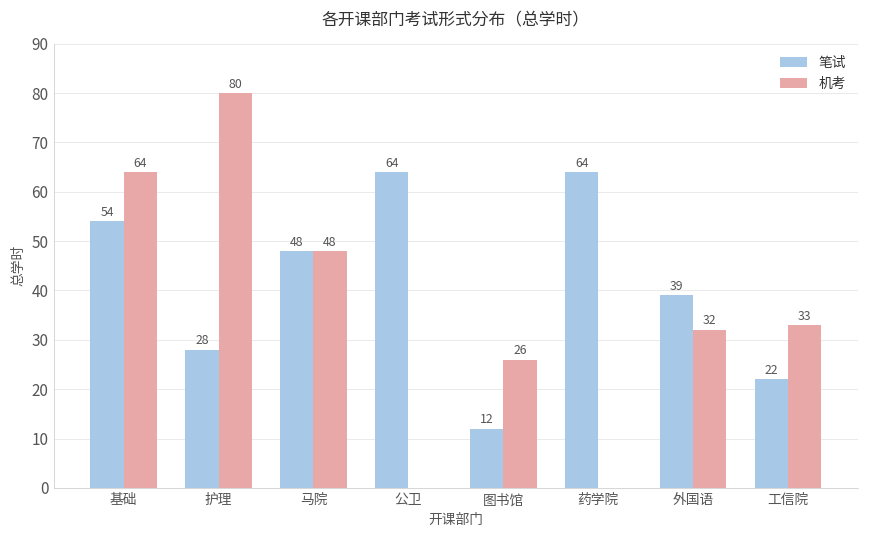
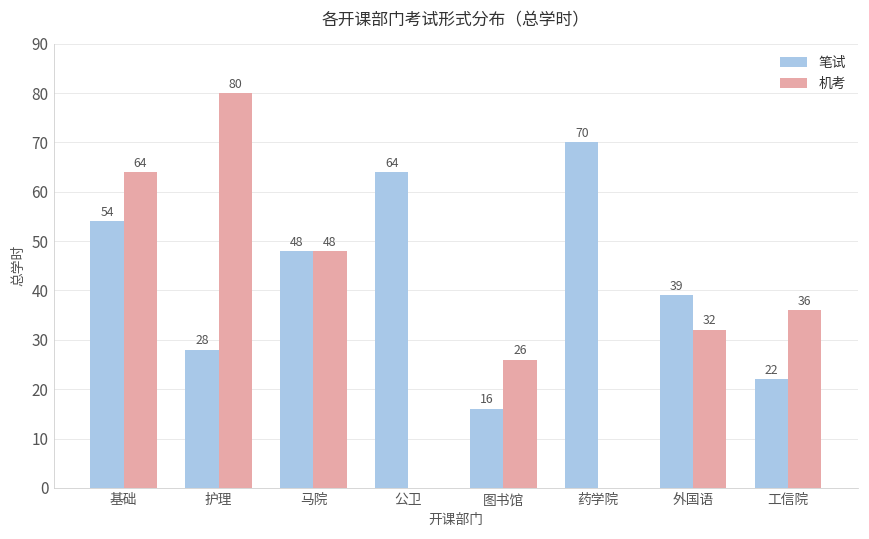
  {
    "笔试": {
      "基础": 54,
      "护理": 28,
      "马院": 48,
      "公卫": 64,
-     "图书馆": 12,
-     "药学院": 64,
+     "图书馆": 16,
+     "药学院": 70,
      "外国语": 39,
      "工信院": 22
    },
    "机考": {
      "基础": 64,
      "护理": 80,
      "马院": 48,
      "图书馆": 26,
      "外国语": 32,
-     "工信院": 33
+     "工信院": 36
    }
  }
